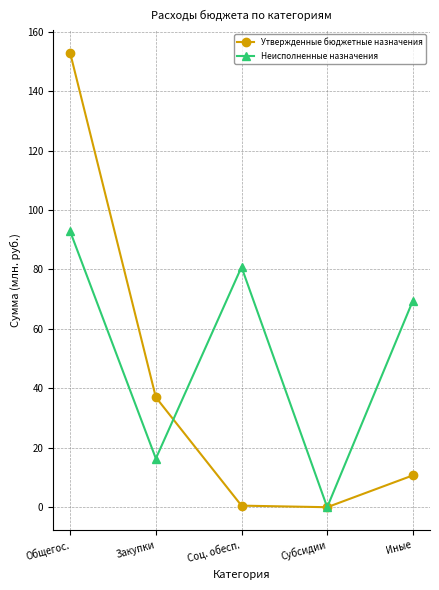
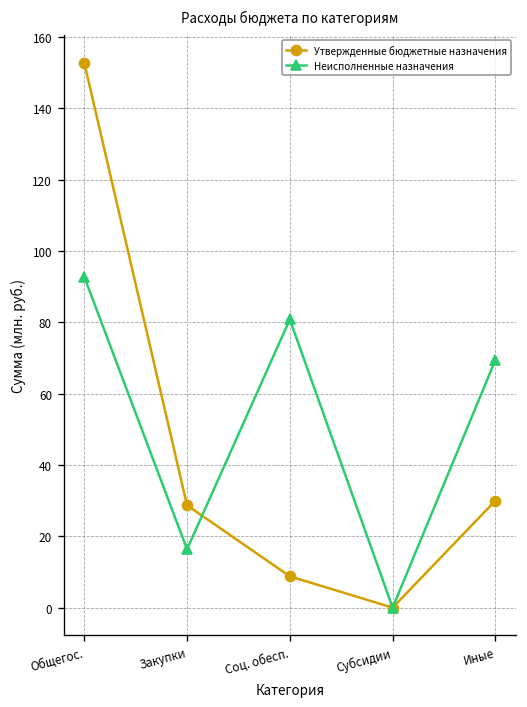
  {
    "Утвержденные бюджетные назначения": {
      "Общегос.": 153,
-     "Закупки": 37,
-     "Соц. обесп.": 1,
-     "Иные": 11
+     "Закупки": 29,
+     "Соц. обесп.": 9,
+     "Иные": 30
    },
    "Неисполненные назначения": {
      "Общегос.": 93,
      "Закупки": 16,
      "Соц. обесп.": 81,
      "Иные": 69
    }
  }
